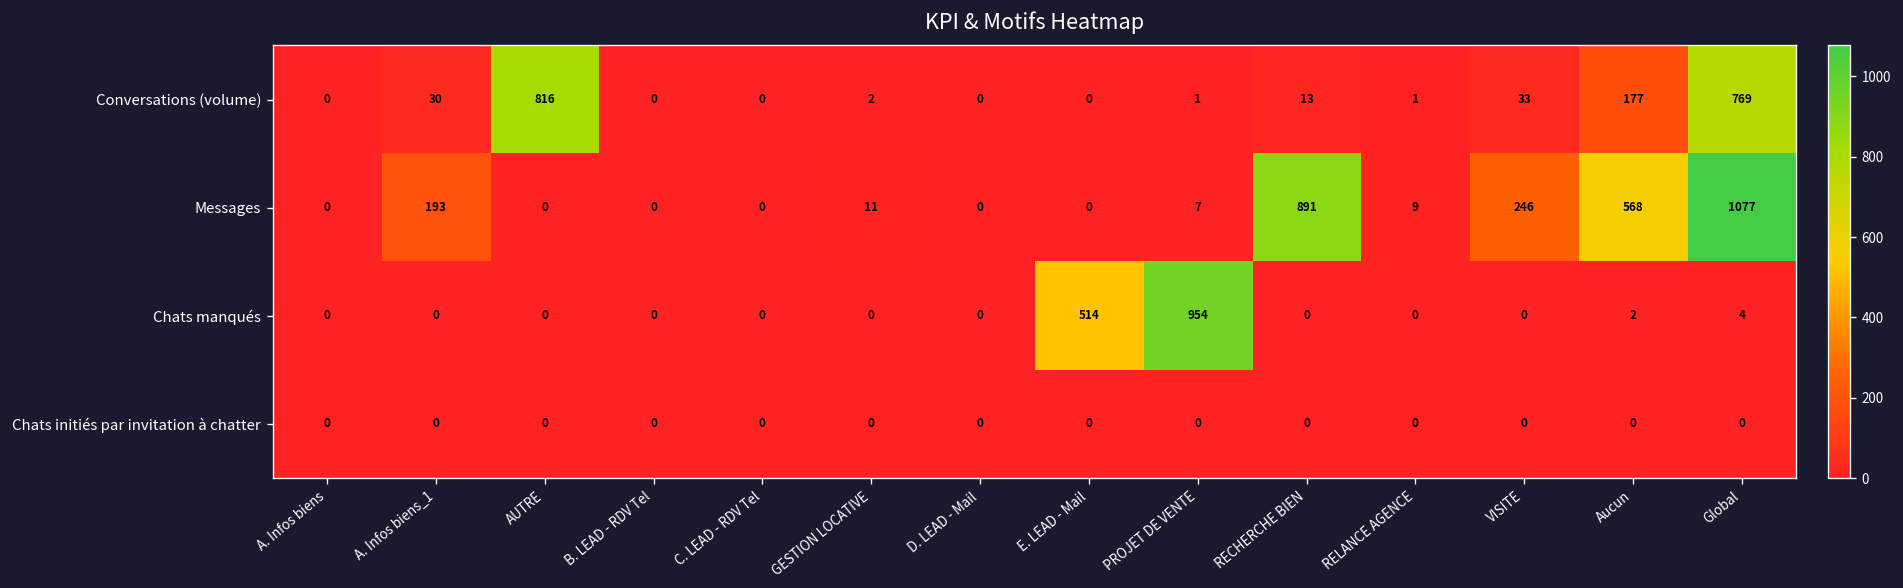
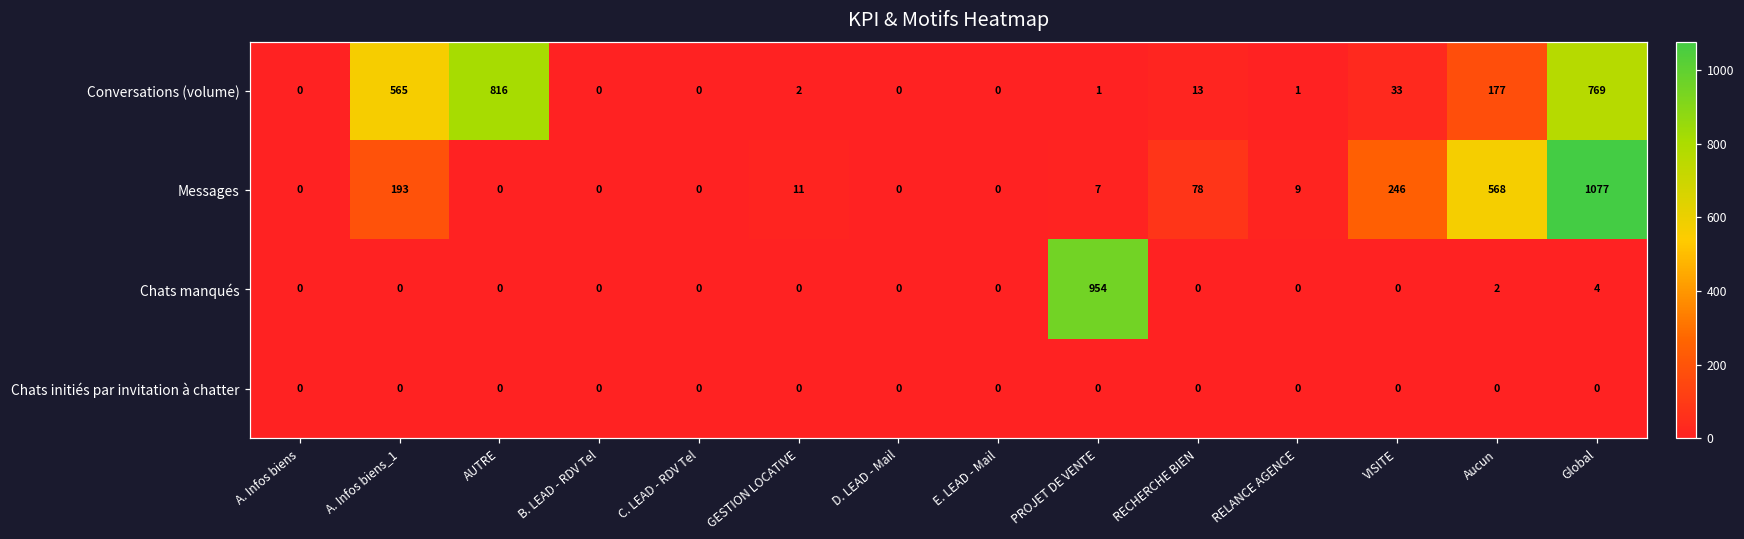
  {
    "Conversations (volume)": {
      "A. Infos biens": 0,
-     "A. Infos biens_1": 30,
+     "A. Infos biens_1": 565,
      "AUTRE": 816,
      "B. LEAD - RDV Tel": 0,
      "C. LEAD - RDV Tel": 0,
      "GESTION LOCATIVE": 2,
      "D. LEAD - Mail": 0,
      "E. LEAD - Mail": 0,
      "PROJET DE VENTE": 1,
      "RECHERCHE BIEN": 13,
      "RELANCE AGENCE": 1,
      "VISITE": 33,
      "Aucun": 177,
      "Global": 769
    },
    "Messages": {
      "A. Infos biens": 0,
      "A. Infos biens_1": 193,
      "AUTRE": 0,
      "B. LEAD - RDV Tel": 0,
      "C. LEAD - RDV Tel": 0,
      "GESTION LOCATIVE": 11,
      "D. LEAD - Mail": 0,
      "E. LEAD - Mail": 0,
      "PROJET DE VENTE": 7,
-     "RECHERCHE BIEN": 891,
+     "RECHERCHE BIEN": 78,
      "RELANCE AGENCE": 9,
      "VISITE": 246,
      "Aucun": 568,
      "Global": 1077
    },
    "Chats manqués": {
      "A. Infos biens": 0,
      "A. Infos biens_1": 0,
      "AUTRE": 0,
      "B. LEAD - RDV Tel": 0,
      "C. LEAD - RDV Tel": 0,
      "GESTION LOCATIVE": 0,
      "D. LEAD - Mail": 0,
-     "E. LEAD - Mail": 514,
+     "E. LEAD - Mail": 0,
      "PROJET DE VENTE": 954,
      "RECHERCHE BIEN": 0,
      "RELANCE AGENCE": 0,
      "VISITE": 0,
      "Aucun": 2,
      "Global": 4
    },
    "Chats initiés par invitation à chatter": {
      "A. Infos biens": 0,
      "A. Infos biens_1": 0,
      "AUTRE": 0,
      "B. LEAD - RDV Tel": 0,
      "C. LEAD - RDV Tel": 0,
      "GESTION LOCATIVE": 0,
      "D. LEAD - Mail": 0,
      "E. LEAD - Mail": 0,
      "PROJET DE VENTE": 0,
      "RECHERCHE BIEN": 0,
      "RELANCE AGENCE": 0,
      "VISITE": 0,
      "Aucun": 0,
      "Global": 0
    }
  }
